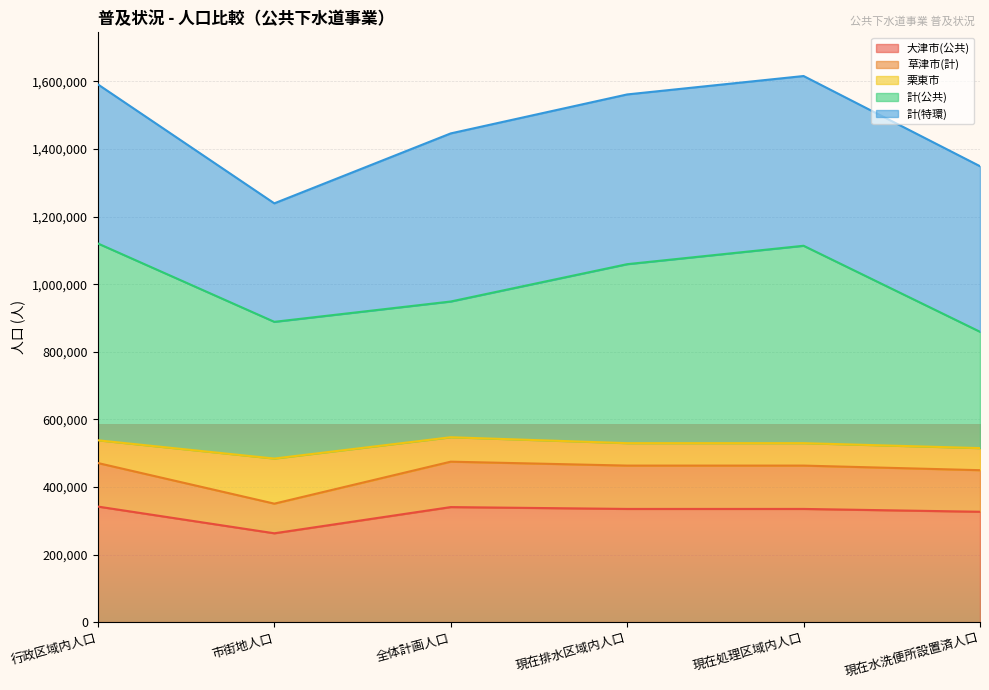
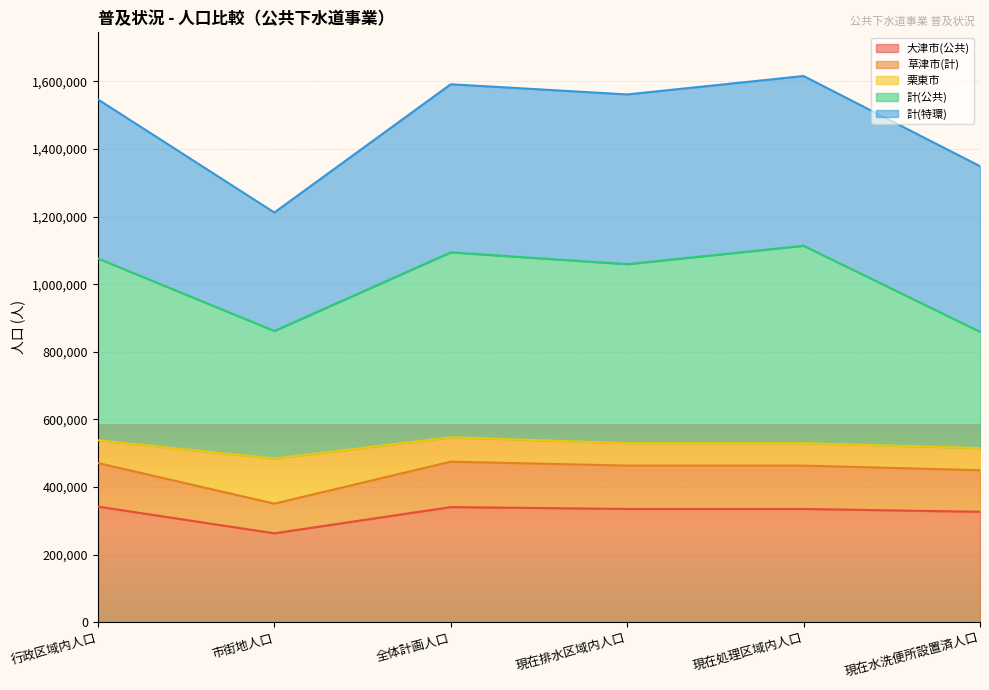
  {
    "栗東市": {
      "行政区域内人口": "70,000",
      "市街地人口": "130,000",
      "全体計画人口": "70,000",
      "現在排水区域内人口": "70,000",
      "現在処理区域内人口": "70,000",
      "現在水洗便所設置済人口": "70,000"
    },
    "計(公共)": {
-     "行政区域内人口": "580,000",
-     "市街地人口": "400,000",
-     "全体計画人口": "400,000",
+     "行政区域内人口": "540,000",
+     "市街地人口": "380,000",
+     "全体計画人口": "550,000",
      "現在排水区域内人口": "530,000",
      "現在処理区域内人口": "580,000",
      "現在水洗便所設置済人口": "340,000"
    },
    "計(特環)": {
      "行政区域内人口": "470,000",
      "市街地人口": "350,000",
      "全体計画人口": "500,000",
      "現在排水区域内人口": "500,000",
      "現在処理区域内人口": "500,000",
      "現在水洗便所設置済人口": "490,000"
    }
  }
